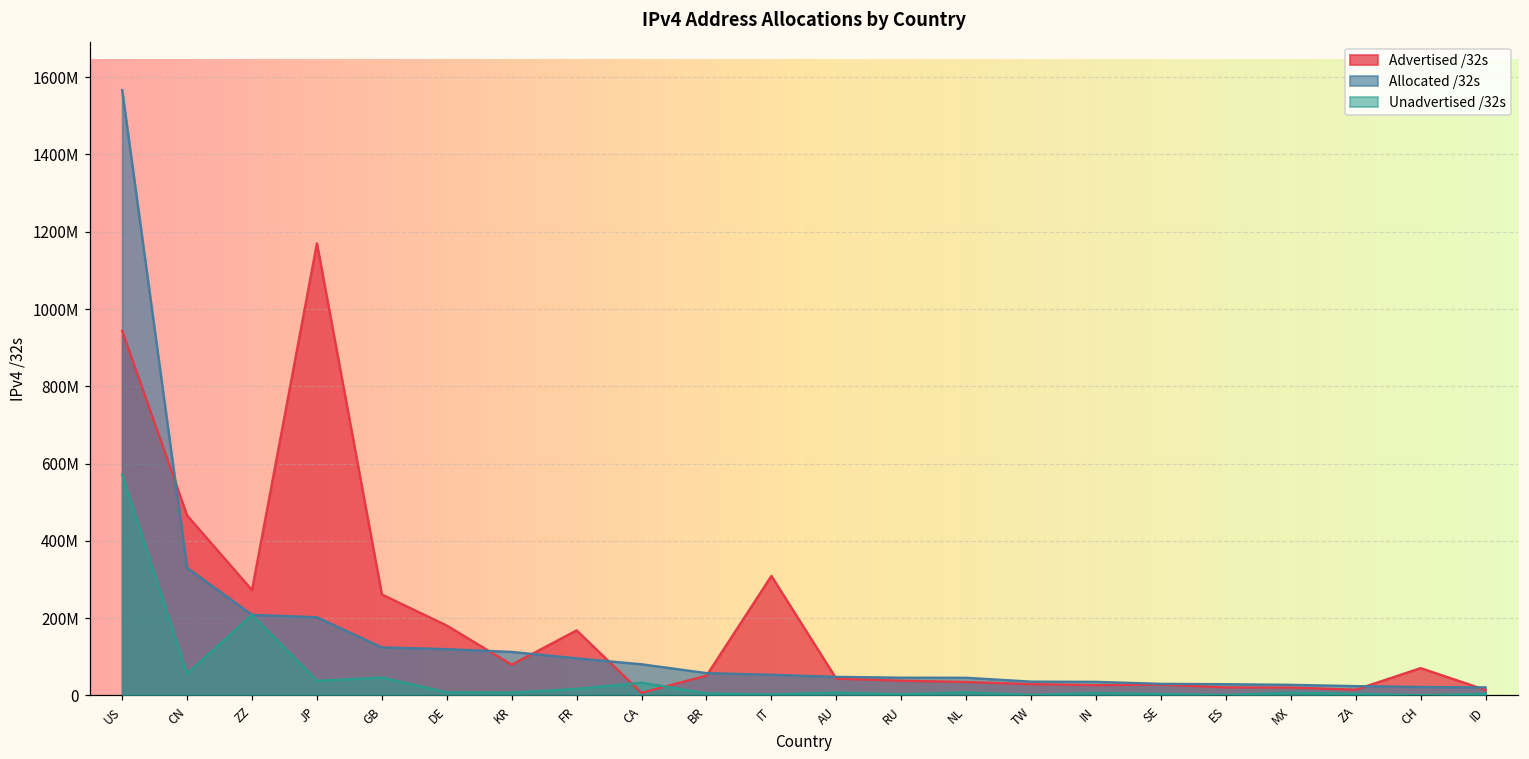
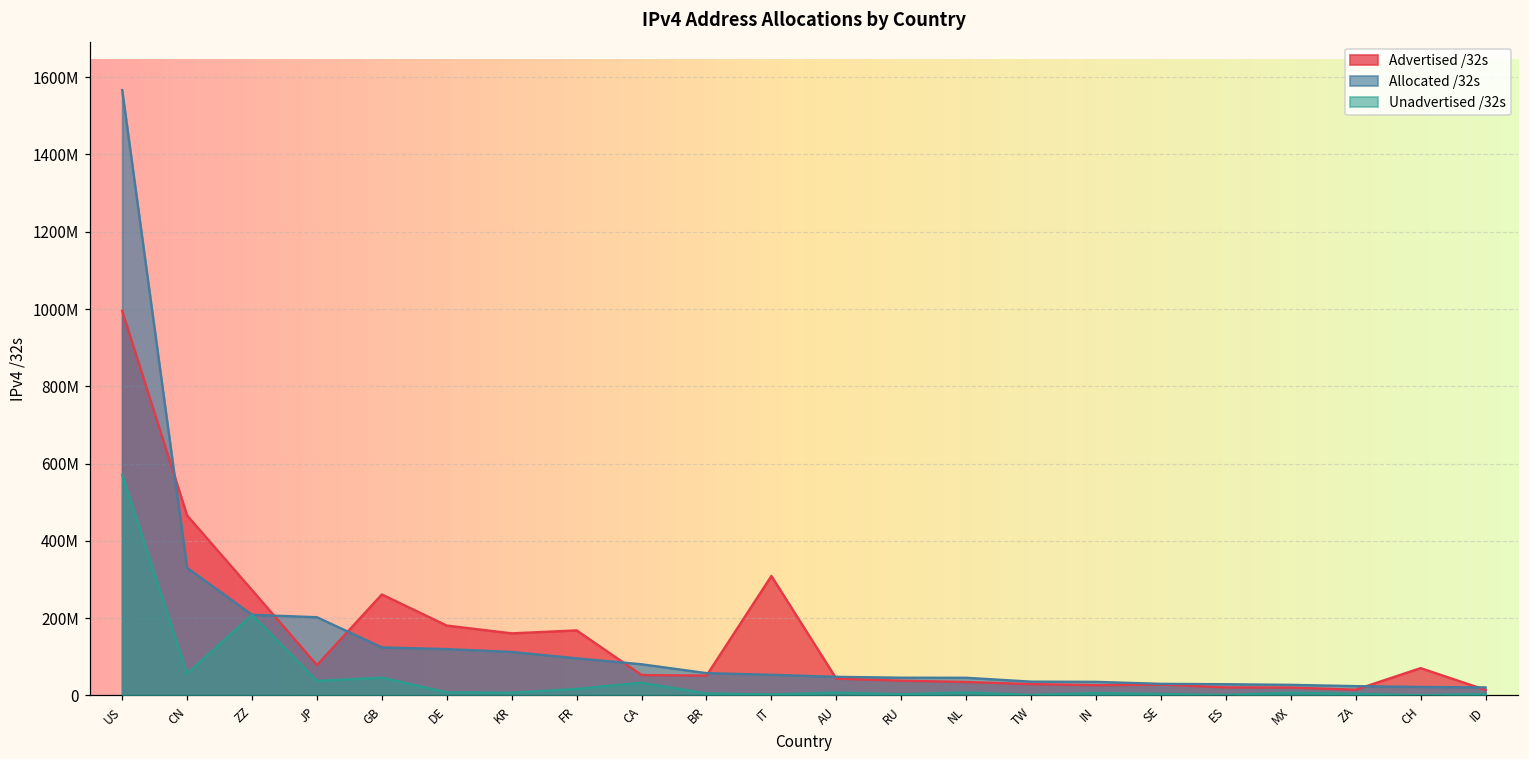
  {
    "Advertised /32s": {
-     "US": 940000000,
+     "US": 1000000000,
      "CN": 470000000,
      "ZZ": 270000000,
-     "JP": 1170000000,
+     "JP": 80000000,
      "GB": 260000000,
      "DE": 180000000,
-     "KR": 80000000,
+     "KR": 160000000,
      "FR": 170000000,
-     "CA": 10000000,
+     "CA": 50000000,
      "IT": 310000000,
      "RU": 40000000,
      "NL": 30000000,
      "IN": 30000000,
      "ES": 20000000,
      "ZA": 10000000,
      "CH": 70000000
    }
  }
